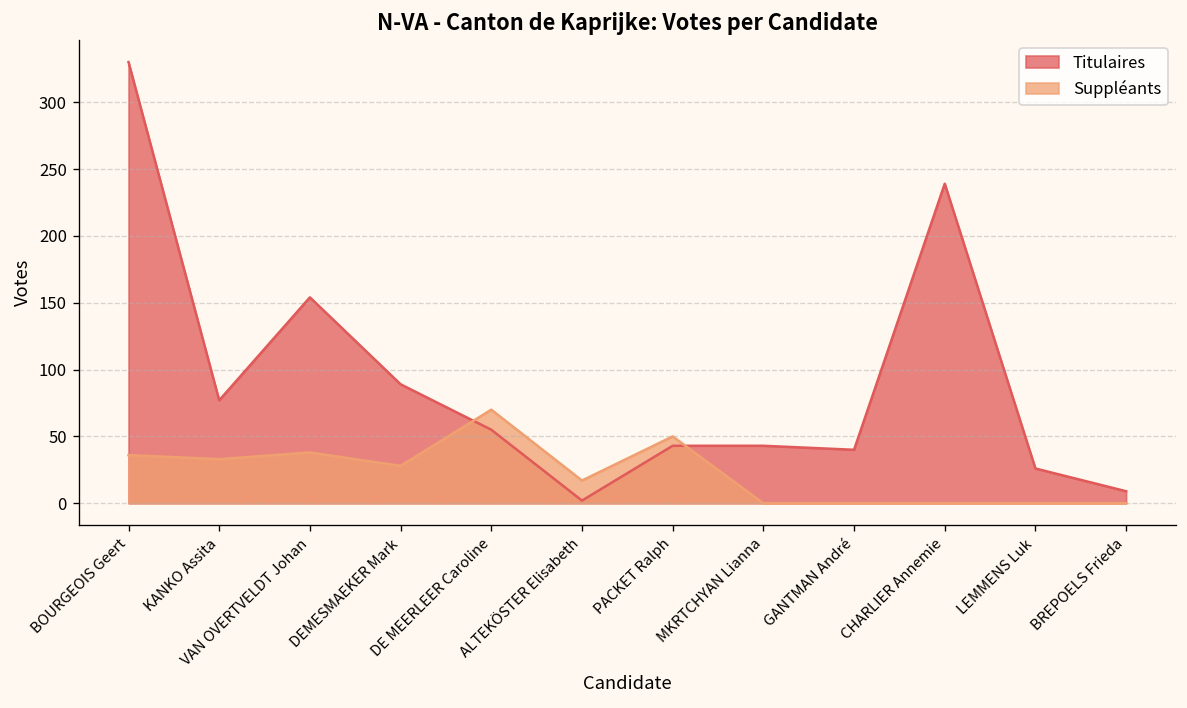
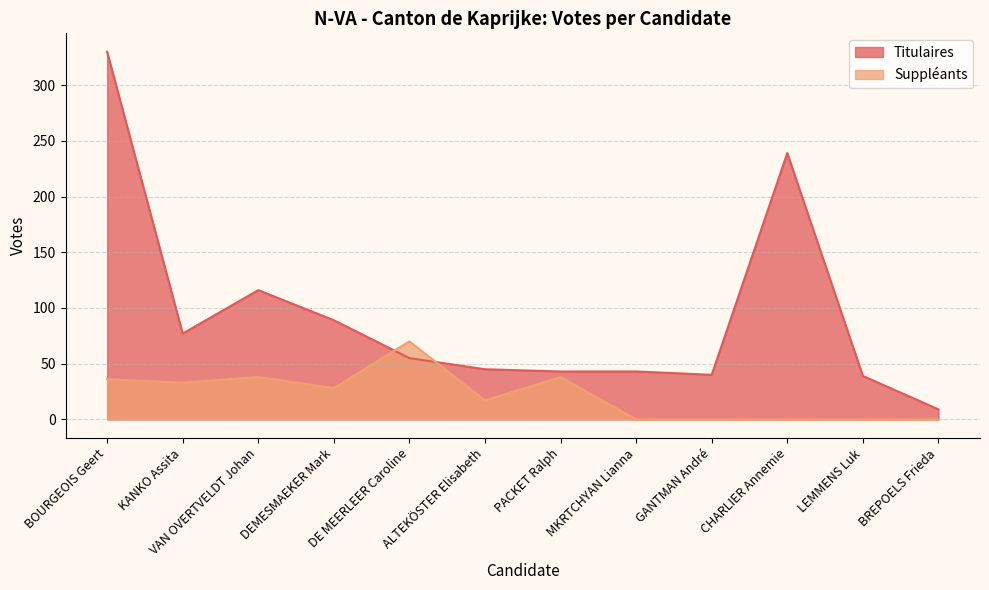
  {
    "Titulaires": {
      "BOURGEOIS Geert": 330,
      "KANKO Assita": 77,
-     "VAN OVERTVELDT Johan": 154,
+     "VAN OVERTVELDT Johan": 116,
      "DEMESMAEKER Mark": 89,
      "DE MEERLEER Caroline": 55,
-     "ALTEKÖSTER Elisabeth": 2,
+     "ALTEKÖSTER Elisabeth": 45,
      "PACKET Ralph": 43,
      "MKRTCHYAN Lianna": 43,
      "GANTMAN André": 40,
      "CHARLIER Annemie": 239,
-     "LEMMENS Luk": 26,
+     "LEMMENS Luk": 39,
      "BREPOELS Frieda": 9
    },
    "Suppléants": {
      "BOURGEOIS Geert": 36,
      "KANKO Assita": 33,
      "VAN OVERTVELDT Johan": 38,
      "DEMESMAEKER Mark": 28,
      "DE MEERLEER Caroline": 70,
      "ALTEKÖSTER Elisabeth": 17,
-     "PACKET Ralph": 50,
+     "PACKET Ralph": 38,
      "MKRTCHYAN Lianna": 0,
      "GANTMAN André": 0,
      "CHARLIER Annemie": 0,
      "LEMMENS Luk": 0,
      "BREPOELS Frieda": 0
    }
  }
